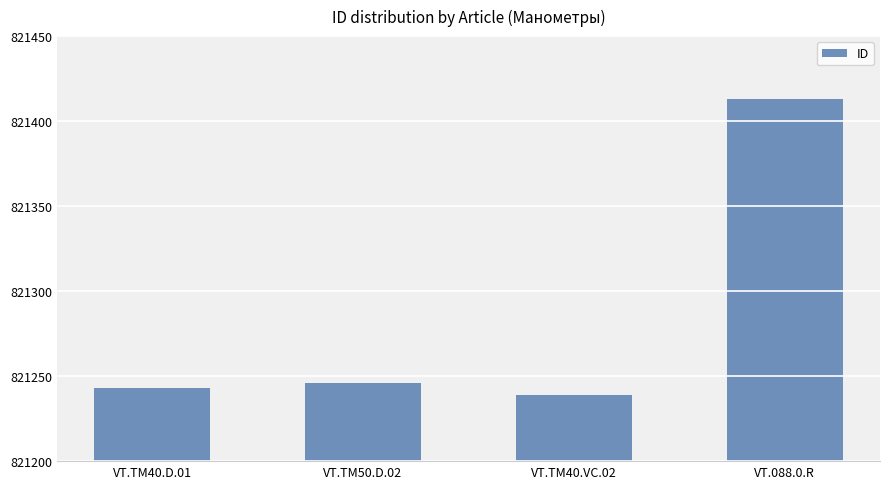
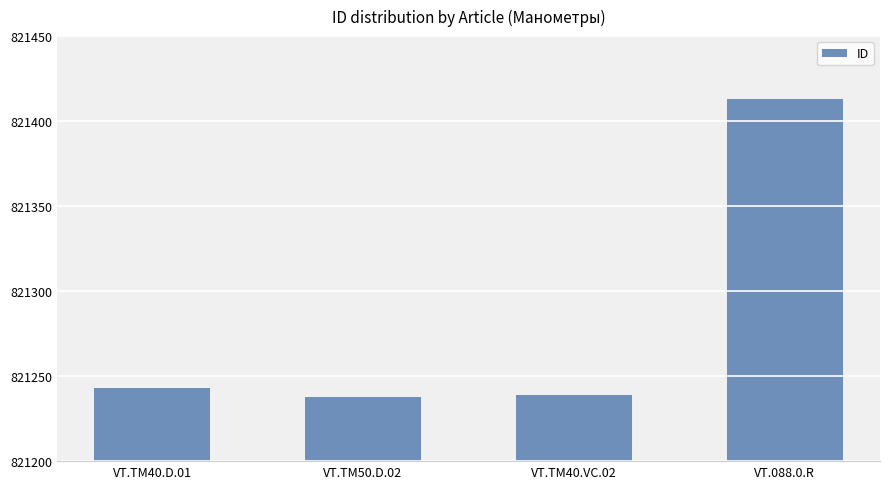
  {
    "VT.TM40.D.01": 821243,
-   "VT.TM50.D.02": 821246,
+   "VT.TM50.D.02": 821238,
    "VT.TM40.VC.02": 821239,
    "VT.088.0.R": 821413
  }
